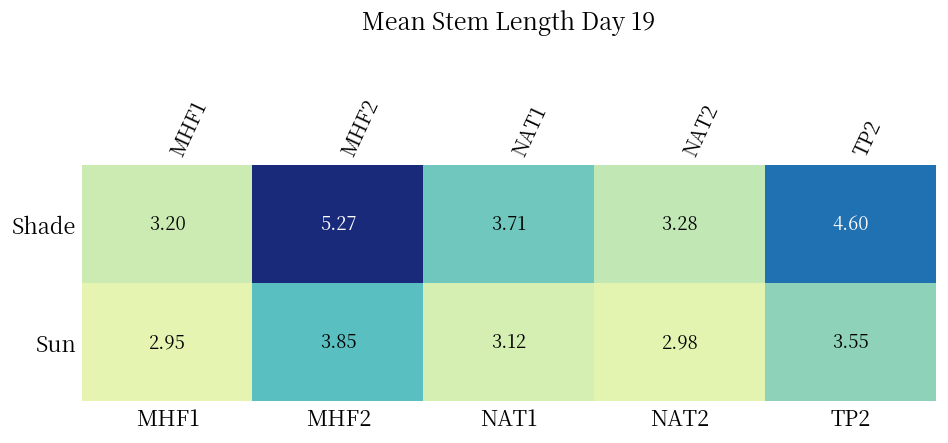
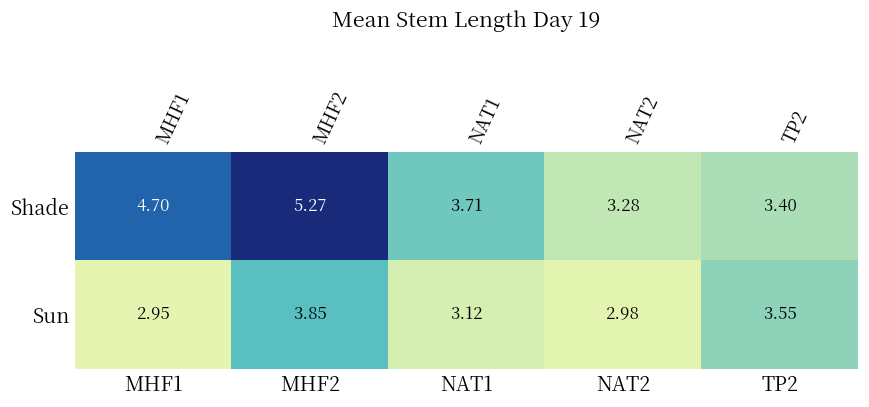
  {
    "Shade": {
-     "MHF1": 3.20,
+     "MHF1": 4.70,
      "MHF2": 5.27,
      "NAT1": 3.71,
      "NAT2": 3.28,
-     "TP2": 4.60
+     "TP2": 3.40
    },
    "Sun": {
      "MHF1": 2.95,
      "MHF2": 3.85,
      "NAT1": 3.12,
      "NAT2": 2.98,
      "TP2": 3.55
    }
  }
